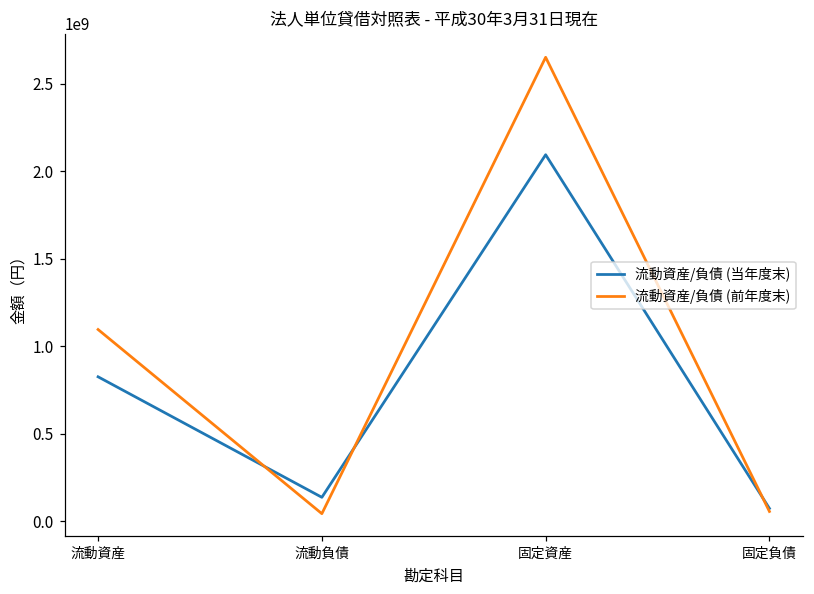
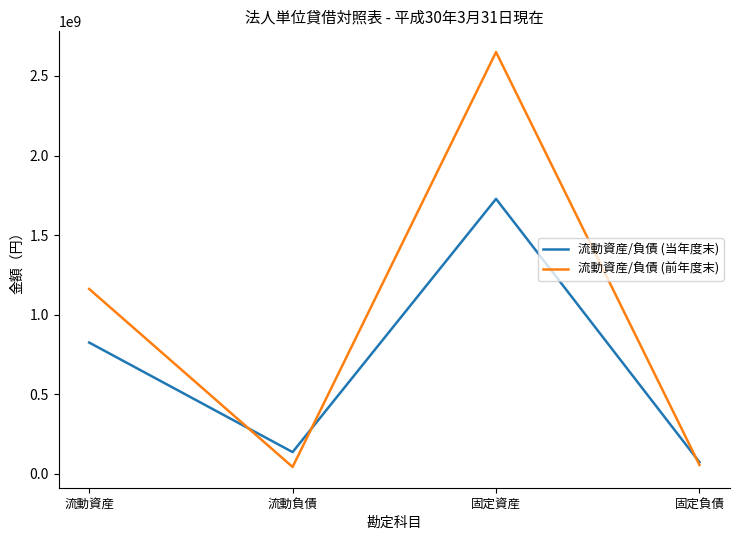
  {
    "流動資産/負債 (当年度末)": {
      "流動資産": 820000000,
      "流動負債": 140000000,
-     "固定資産": 2090000000,
+     "固定資産": 1730000000,
      "固定負債": 70000000
    },
    "流動資産/負債 (前年度末)": {
-     "流動資産": 1090000000,
+     "流動資産": 1160000000,
      "流動負債": 40000000,
      "固定資産": 2650000000,
      "固定負債": 50000000
    }
  }
